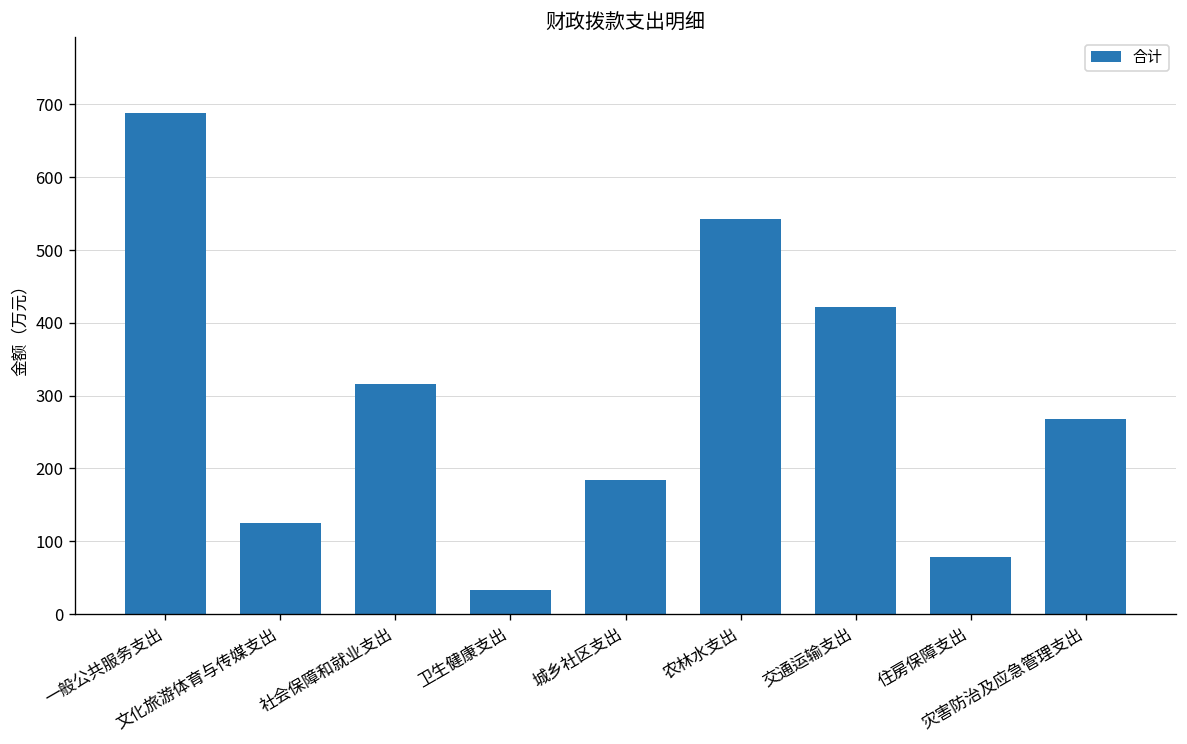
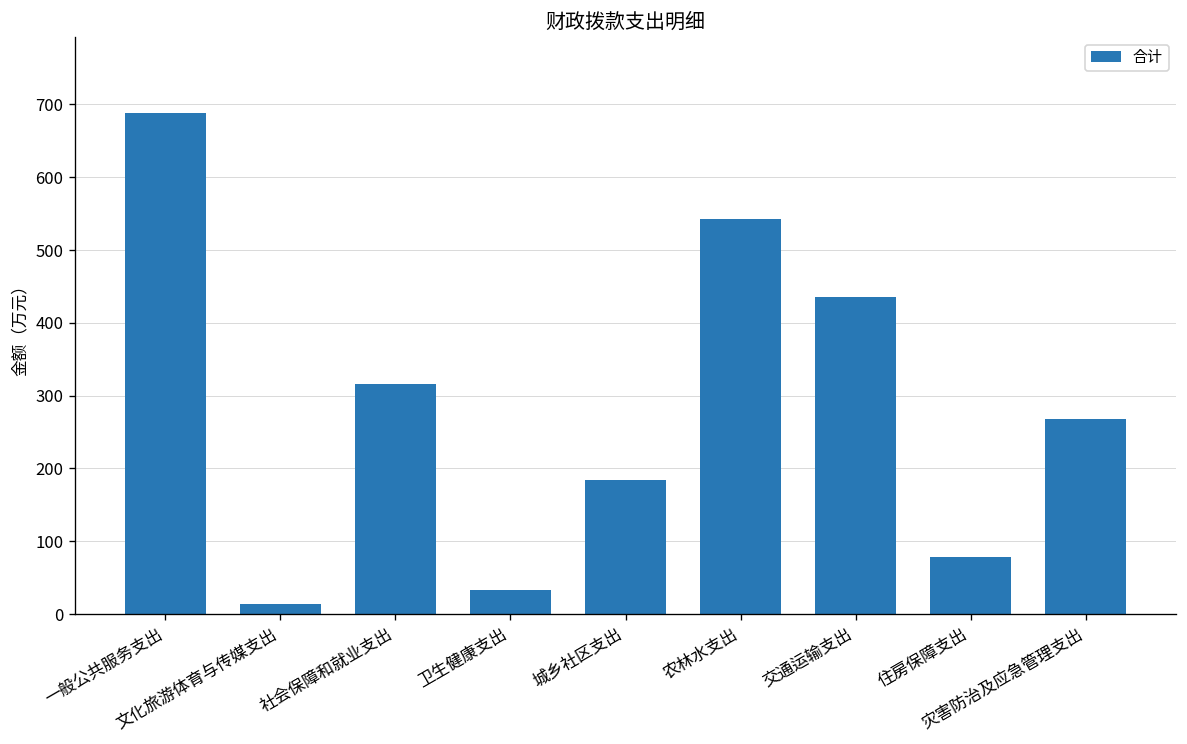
  {
    "一般公共服务支出": 690,
-   "文化旅游体育与传媒支出": 130,
+   "文化旅游体育与传媒支出": 10,
    "社会保障和就业支出": 320,
    "卫生健康支出": 30,
    "城乡社区支出": 180,
    "农林水支出": 540,
-   "交通运输支出": 420,
+   "交通运输支出": 440,
    "住房保障支出": 80,
    "灾害防治及应急管理支出": 270
  }
